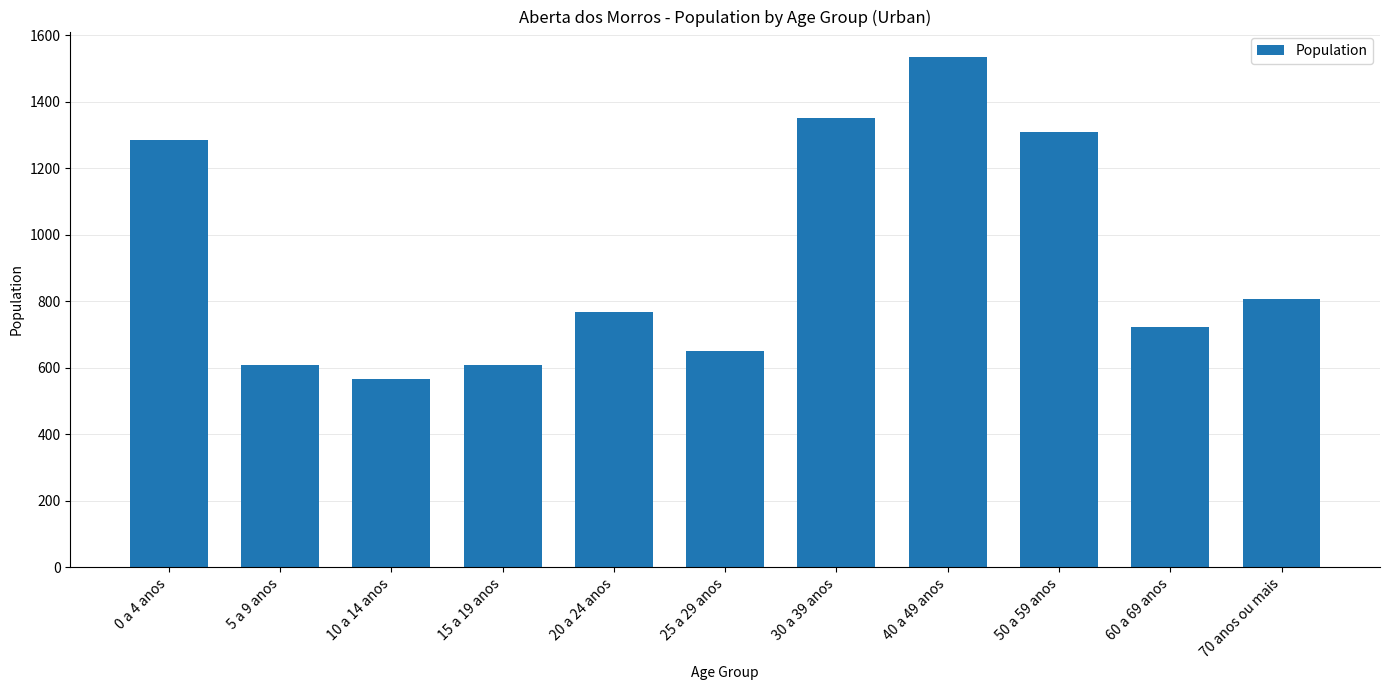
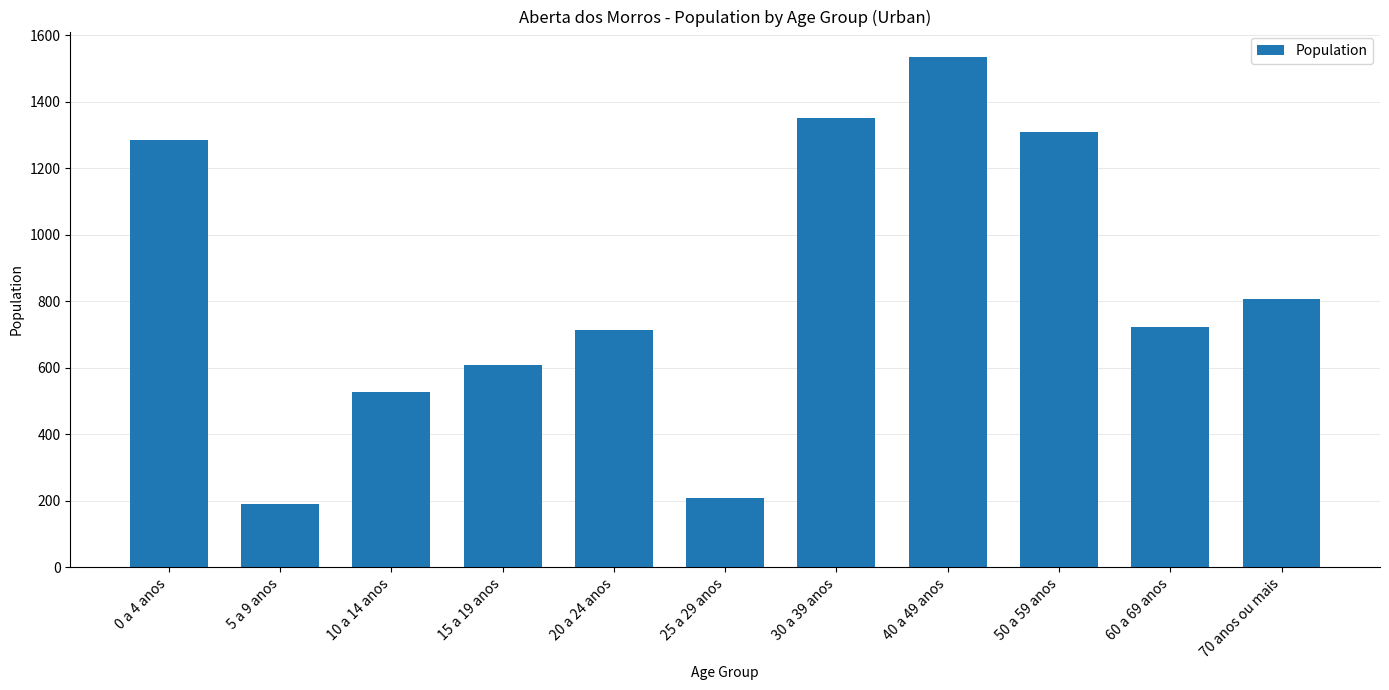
  {
    "0 a 4 anos": 1290,
-   "5 a 9 anos": 610,
-   "10 a 14 anos": 570,
+   "5 a 9 anos": 190,
+   "10 a 14 anos": 530,
    "15 a 19 anos": 610,
-   "20 a 24 anos": 770,
-   "25 a 29 anos": 650,
+   "20 a 24 anos": 710,
+   "25 a 29 anos": 210,
    "30 a 39 anos": 1350,
    "40 a 49 anos": 1530,
    "50 a 59 anos": 1310,
    "60 a 69 anos": 720,
    "70 anos ou mais": 810
  }
